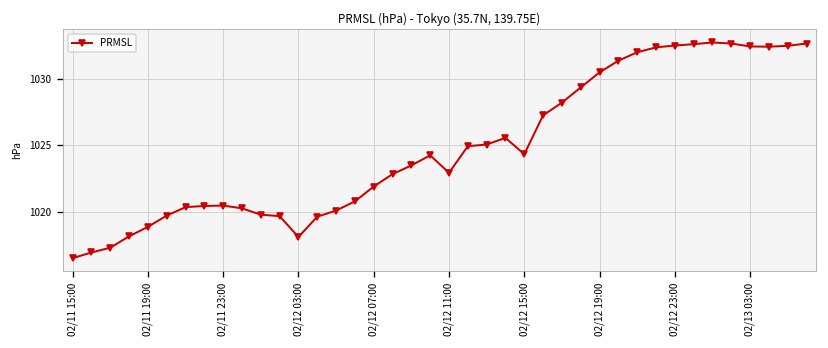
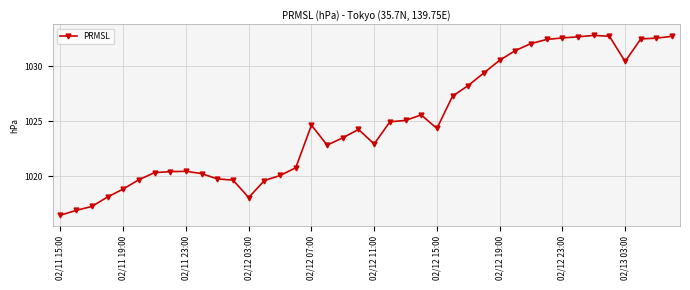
  {
    "02/11 15:00": 1016.5,
    "02/11 19:00": 1018.8,
    "02/11 23:00": 1020.5,
    "02/12 03:00": 1018.1,
-   "02/12 07:00": 1021.9,
+   "02/12 07:00": 1024.6,
    "02/12 11:00": 1022.9,
    "02/12 15:00": 1024.3,
    "02/12 19:00": 1030.5,
    "02/12 23:00": 1032.6,
-   "02/13 03:00": 1032.5
+   "02/13 03:00": 1030.4
  }
